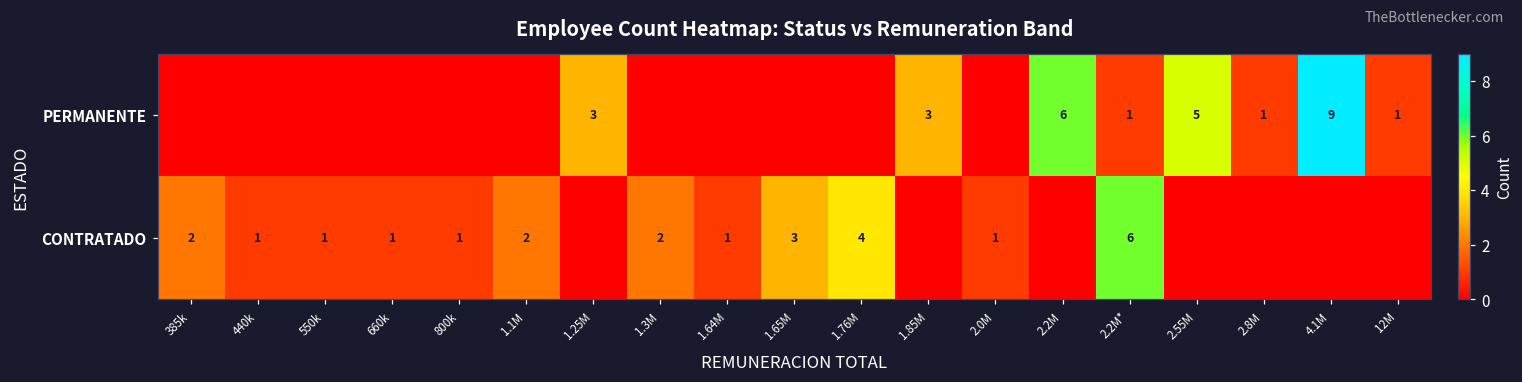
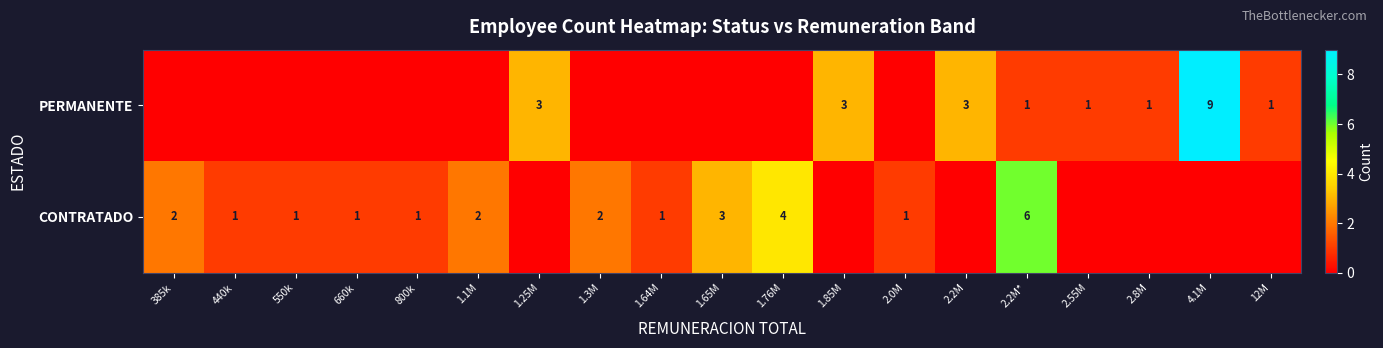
  {
    "PERMANENTE": {
      "1.25M": 3,
      "1.85M": 3,
-     "2.2M": 6,
+     "2.2M": 3,
      "2.2M*": 1,
-     "2.55M": 5,
+     "2.55M": 1,
      "2.8M": 1,
      "4.1M": 9,
      "12M": 1
    },
    "CONTRATADO": {
      "385k": 2,
      "440k": 1,
      "550k": 1,
      "660k": 1,
      "800k": 1,
      "1.1M": 2,
      "1.3M": 2,
      "1.64M": 1,
      "1.65M": 3,
      "1.76M": 4,
      "2.0M": 1,
      "2.2M*": 6
    }
  }
